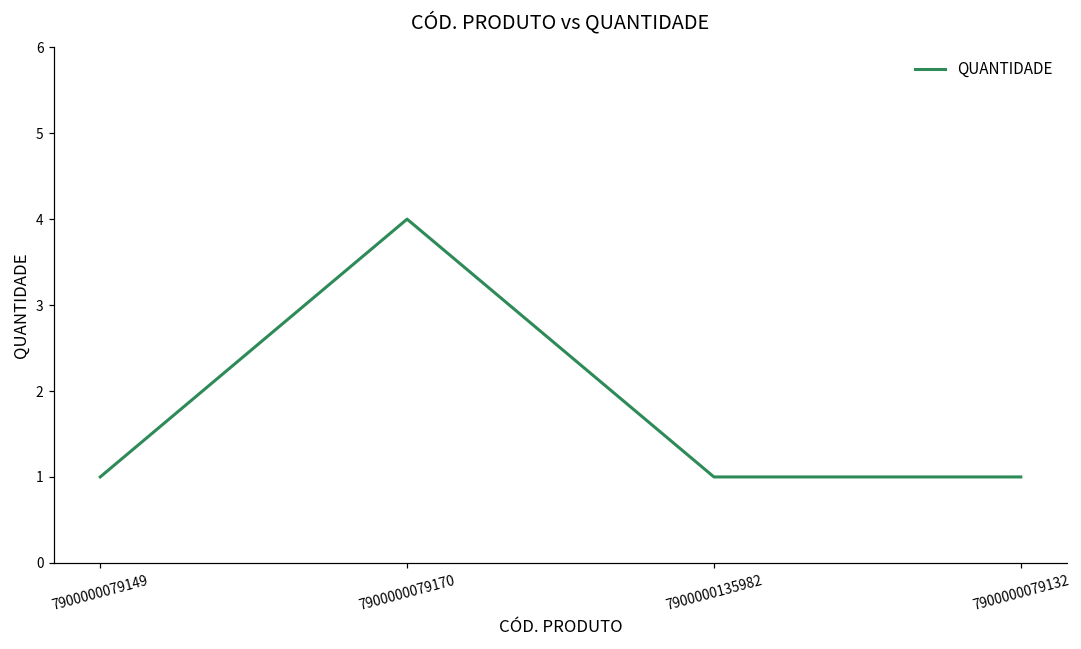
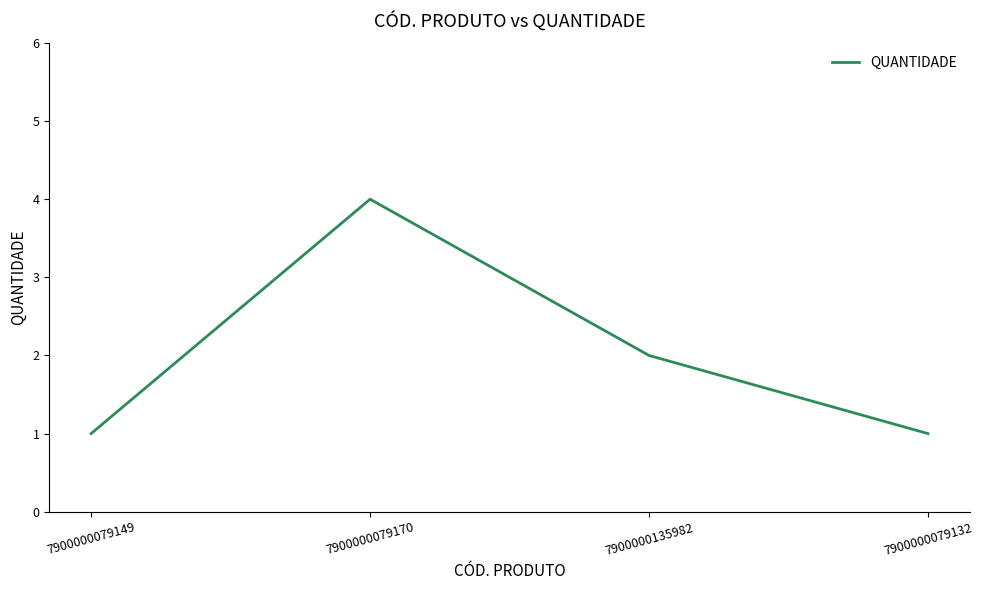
  {
    "7900000079149": 1,
    "7900000079170": 4,
-   "7900000135982": 1,
+   "7900000135982": 2,
    "7900000079132": 1
  }
